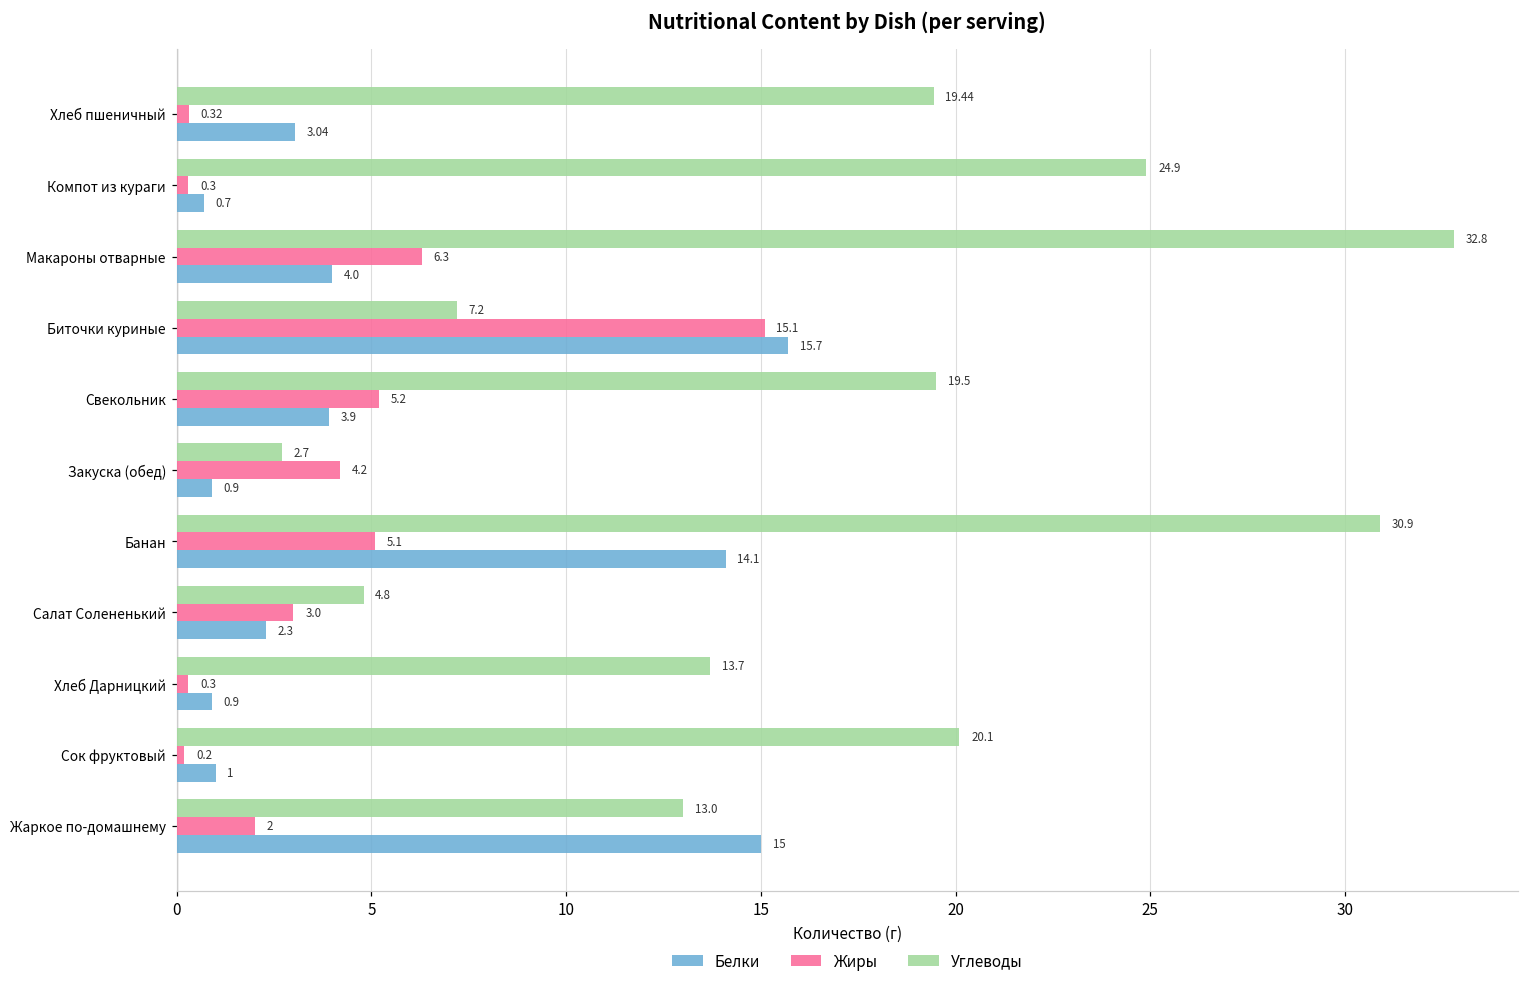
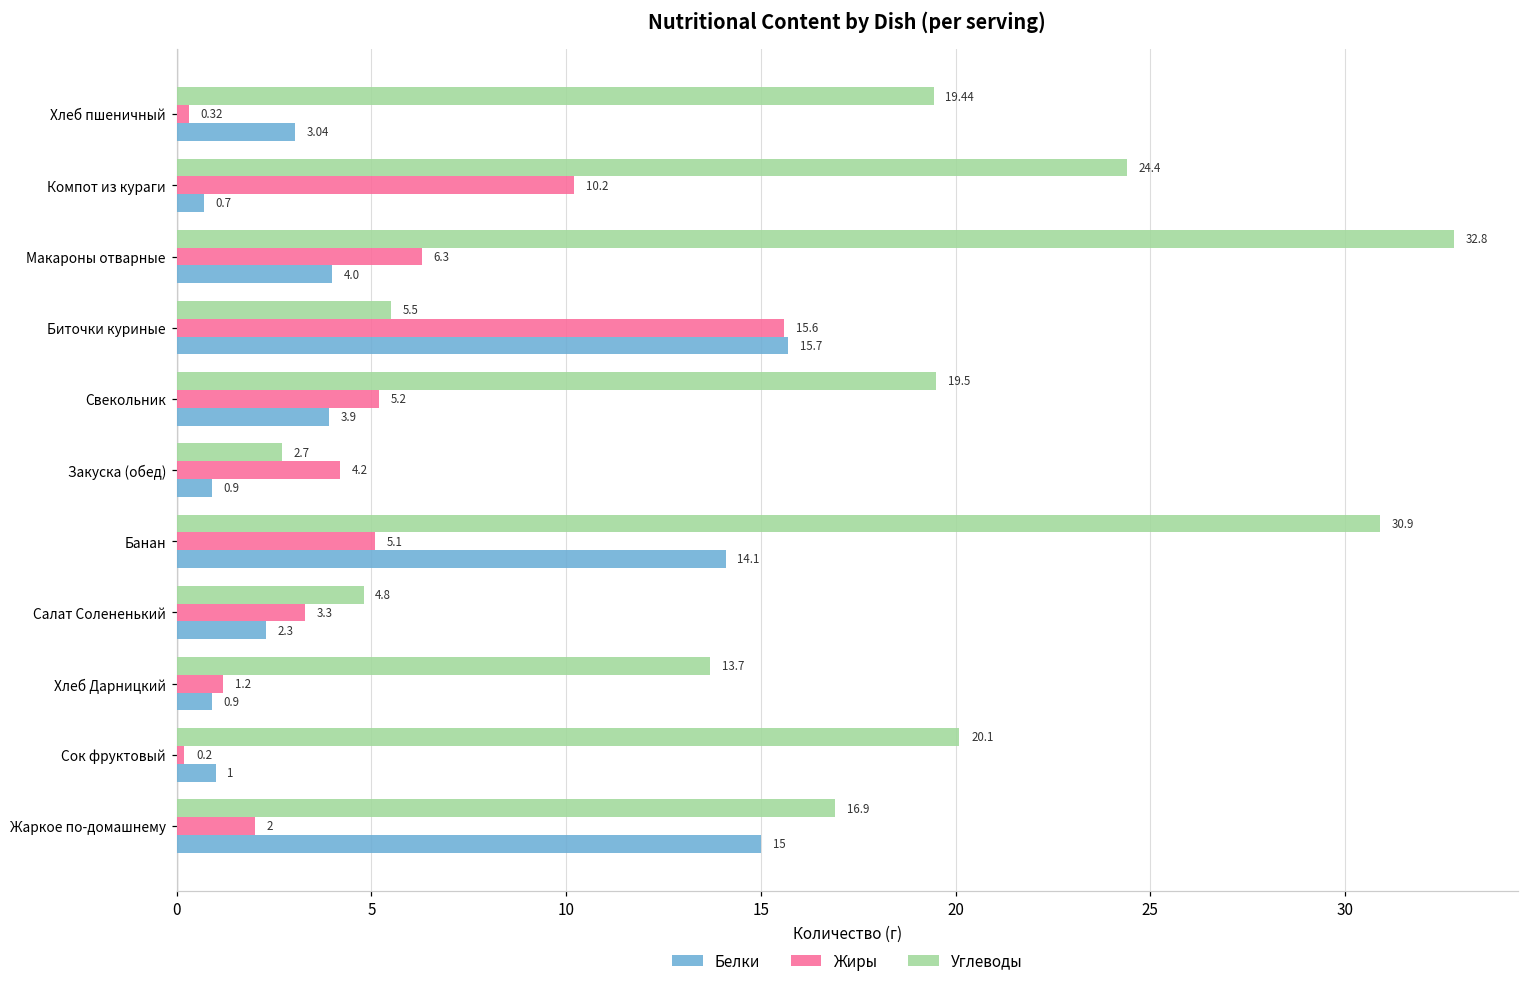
  {
    "Белки": {
      "Хлеб пшеничный": 3.04,
      "Компот из кураги": 0.7,
      "Макароны отварные": 4.0,
      "Биточки куриные": 15.7,
      "Свекольник": 3.9,
      "Закуска (обед)": 0.9,
      "Банан": 14.1,
      "Салат Солененький": 2.3,
      "Хлеб Дарницкий": 0.9,
      "Сок фруктовый": 1,
      "Жаркое по-домашнему": 15
    },
    "Жиры": {
      "Хлеб пшеничный": 0.32,
-     "Компот из кураги": 0.3,
+     "Компот из кураги": 10.2,
      "Макароны отварные": 6.3,
-     "Биточки куриные": 15.1,
+     "Биточки куриные": 15.6,
      "Свекольник": 5.2,
      "Закуска (обед)": 4.2,
      "Банан": 5.1,
-     "Салат Солененький": 3.0,
-     "Хлеб Дарницкий": 0.3,
+     "Салат Солененький": 3.3,
+     "Хлеб Дарницкий": 1.2,
      "Сок фруктовый": 0.2,
      "Жаркое по-домашнему": 2
    },
    "Углеводы": {
      "Хлеб пшеничный": 19.44,
-     "Компот из кураги": 24.9,
+     "Компот из кураги": 24.4,
      "Макароны отварные": 32.8,
-     "Биточки куриные": 7.2,
+     "Биточки куриные": 5.5,
      "Свекольник": 19.5,
      "Закуска (обед)": 2.7,
      "Банан": 30.9,
      "Салат Солененький": 4.8,
      "Хлеб Дарницкий": 13.7,
      "Сок фруктовый": 20.1,
-     "Жаркое по-домашнему": 13.0
+     "Жаркое по-домашнему": 16.9
    }
  }
